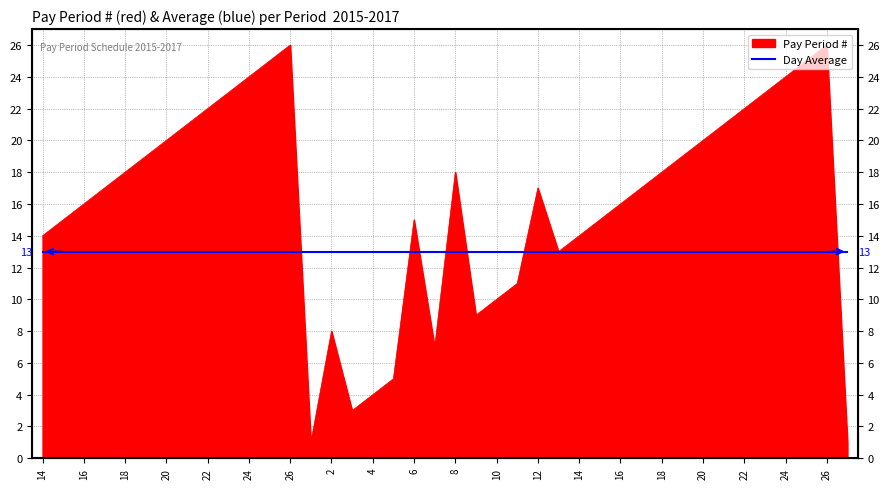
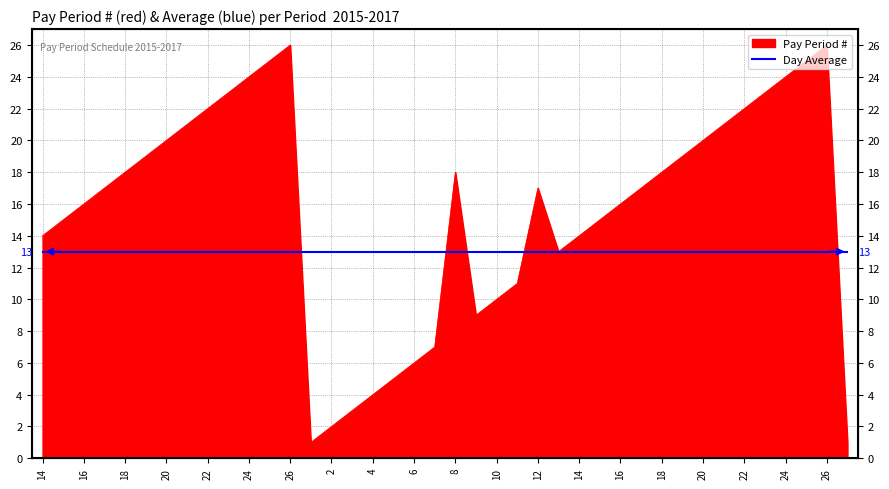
  {
    "Pay Period #": {
-     "2": 8,
+     "2": 2,
      "4": 4,
-     "6": 15,
+     "6": 6,
      "8": 18,
      "10": 10,
      "12": 17
    },
    "Day Average": {
      "2": 13,
      "4": 13,
      "6": 13,
      "8": 13,
      "10": 13,
      "12": 13
    }
  }
